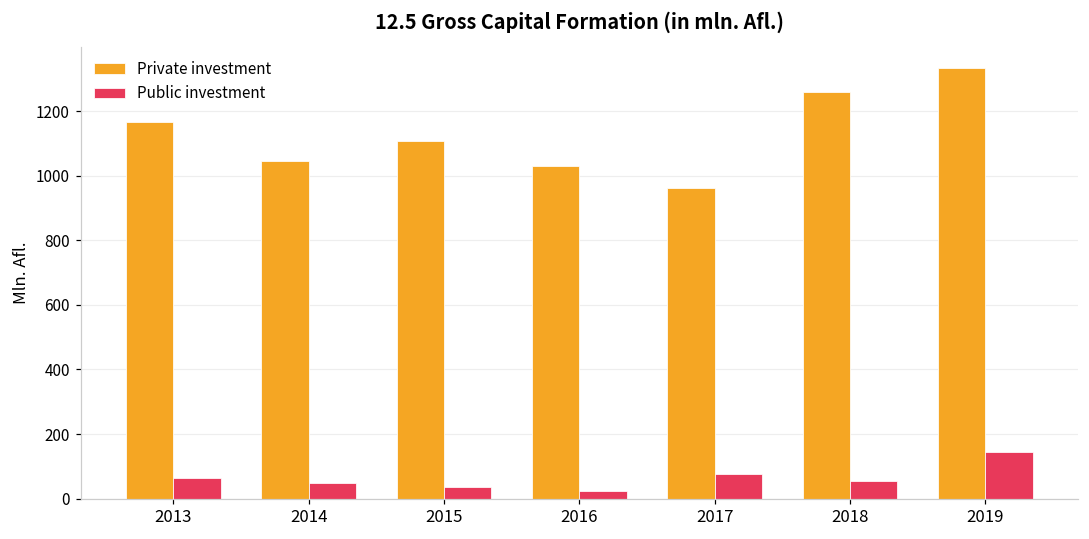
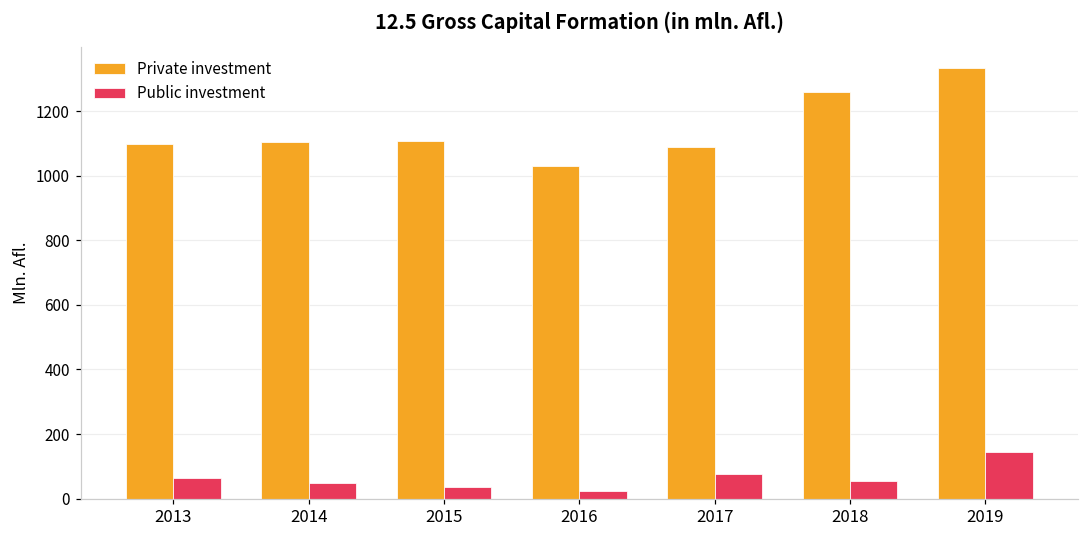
  {
    "Private investment": {
-     "2013": 1170,
-     "2014": 1050,
+     "2013": 1100,
+     "2014": 1100,
      "2015": 1110,
      "2016": 1030,
-     "2017": 960,
+     "2017": 1090,
      "2018": 1260,
      "2019": 1330
    },
    "Public investment": {
      "2013": 60,
      "2014": 50,
      "2015": 40,
      "2016": 20,
      "2017": 80,
      "2018": 50,
      "2019": 150
    }
  }
